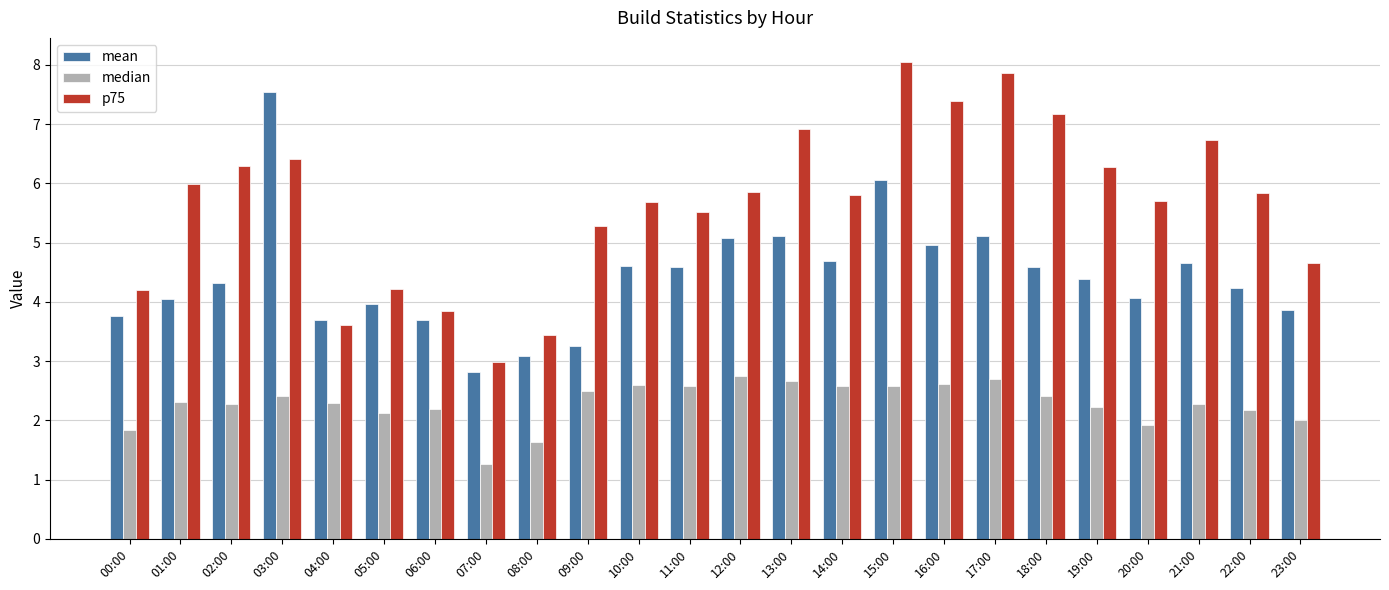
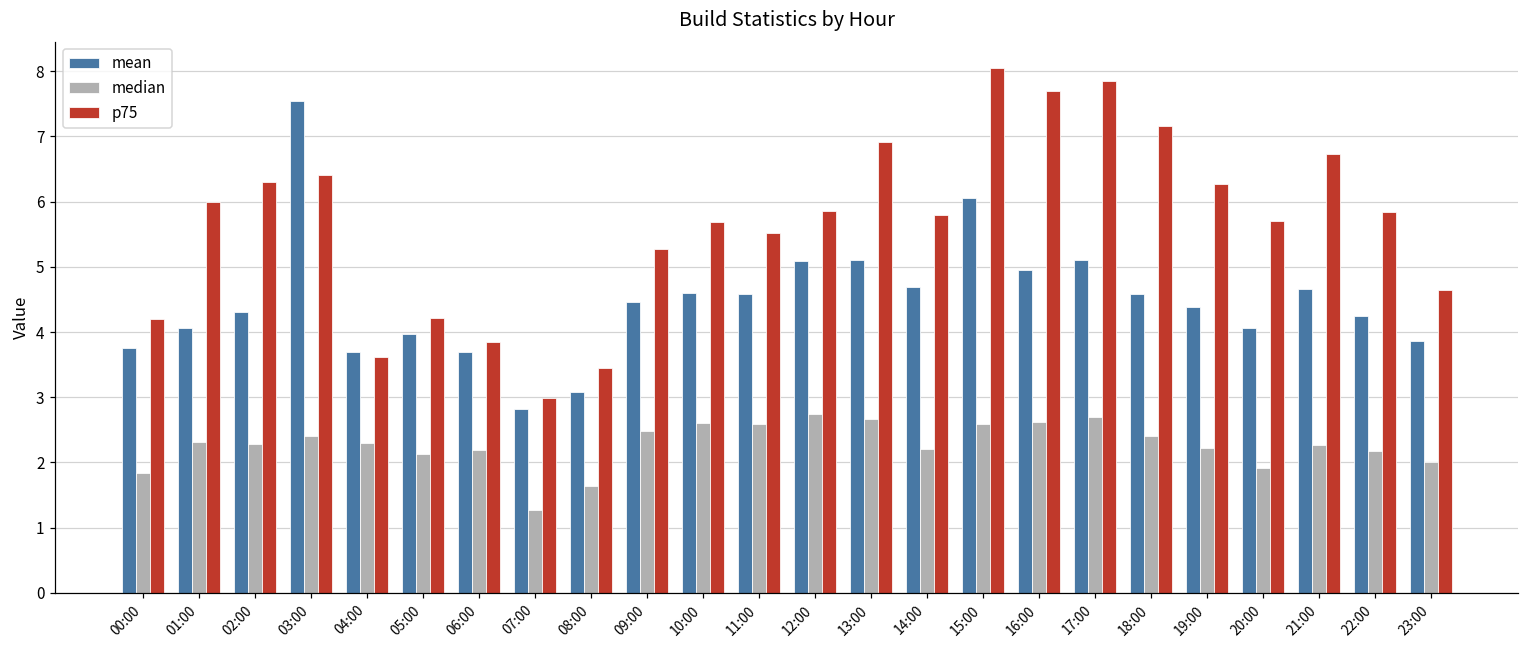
  {
    "mean": {
      "00:00": 3.8,
      "01:00": 4.1,
      "02:00": 4.3,
      "03:00": 7.5,
      "04:00": 3.7,
      "05:00": 4.0,
      "06:00": 3.7,
      "07:00": 2.8,
      "08:00": 3.1,
-     "09:00": 3.3,
+     "09:00": 4.5,
      "10:00": 4.6,
      "11:00": 4.6,
      "12:00": 5.1,
      "13:00": 5.1,
      "14:00": 4.7,
      "15:00": 6.1,
      "16:00": 5.0,
      "17:00": 5.1,
      "18:00": 4.6,
      "19:00": 4.4,
      "20:00": 4.1,
      "21:00": 4.7,
      "22:00": 4.2,
      "23:00": 3.9
    },
    "median": {
      "00:00": 1.8,
      "01:00": 2.3,
      "02:00": 2.3,
      "03:00": 2.4,
      "04:00": 2.3,
      "05:00": 2.1,
      "06:00": 2.2,
      "07:00": 1.3,
      "08:00": 1.6,
      "09:00": 2.5,
      "10:00": 2.6,
      "11:00": 2.6,
      "12:00": 2.7,
      "13:00": 2.7,
-     "14:00": 2.6,
+     "14:00": 2.2,
      "15:00": 2.6,
      "16:00": 2.6,
      "17:00": 2.7,
      "18:00": 2.4,
      "19:00": 2.2,
      "20:00": 1.9,
      "21:00": 2.3,
      "22:00": 2.2,
      "23:00": 2.0
    },
    "p75": {
      "00:00": 4.2,
      "01:00": 6.0,
      "02:00": 6.3,
      "03:00": 6.4,
      "04:00": 3.6,
      "05:00": 4.2,
      "06:00": 3.8,
      "07:00": 3.0,
      "08:00": 3.4,
      "09:00": 5.3,
      "10:00": 5.7,
      "11:00": 5.5,
      "12:00": 5.9,
      "13:00": 6.9,
      "14:00": 5.8,
      "15:00": 8.1,
-     "16:00": 7.4,
+     "16:00": 7.7,
      "17:00": 7.9,
      "18:00": 7.2,
      "19:00": 6.3,
      "20:00": 5.7,
      "21:00": 6.7,
      "22:00": 5.8,
      "23:00": 4.6
    }
  }
